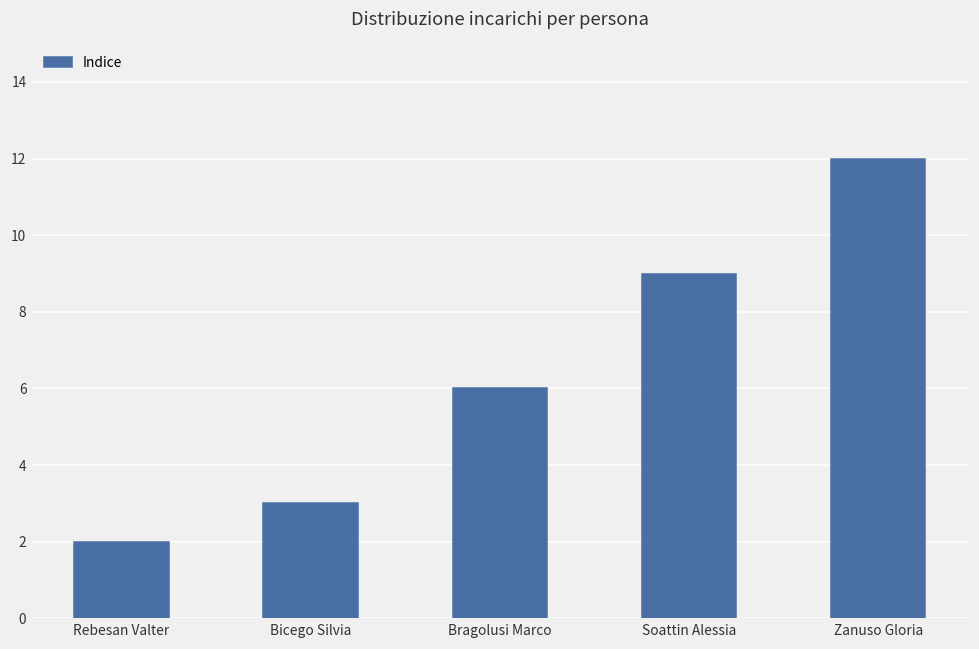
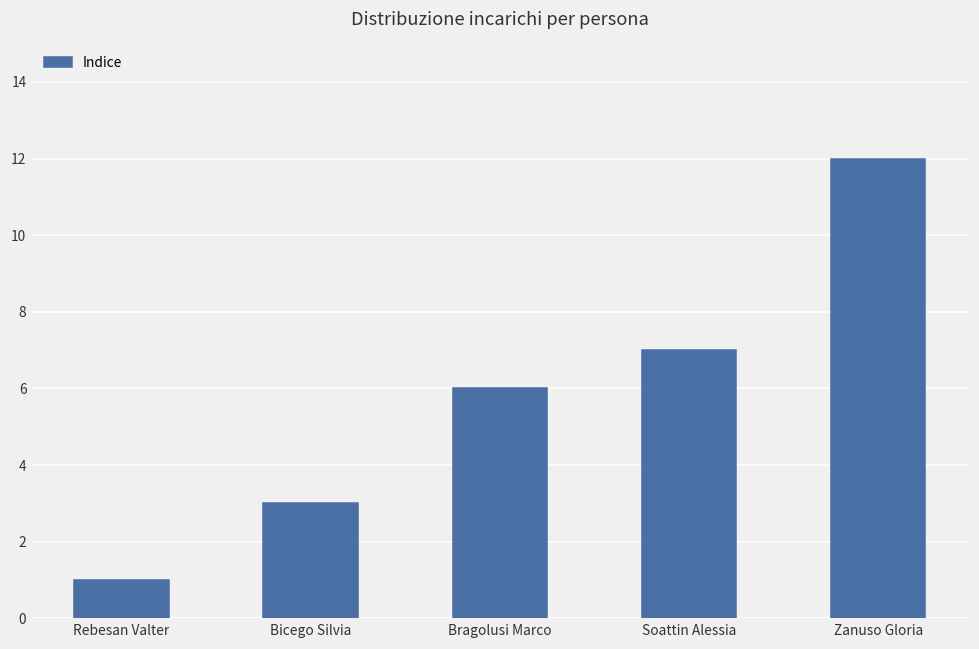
  {
-   "Rebesan Valter": 2,
+   "Rebesan Valter": 1,
    "Bicego Silvia": 3,
    "Bragolusi Marco": 6,
-   "Soattin Alessia": 9,
+   "Soattin Alessia": 7,
    "Zanuso Gloria": 12
  }
